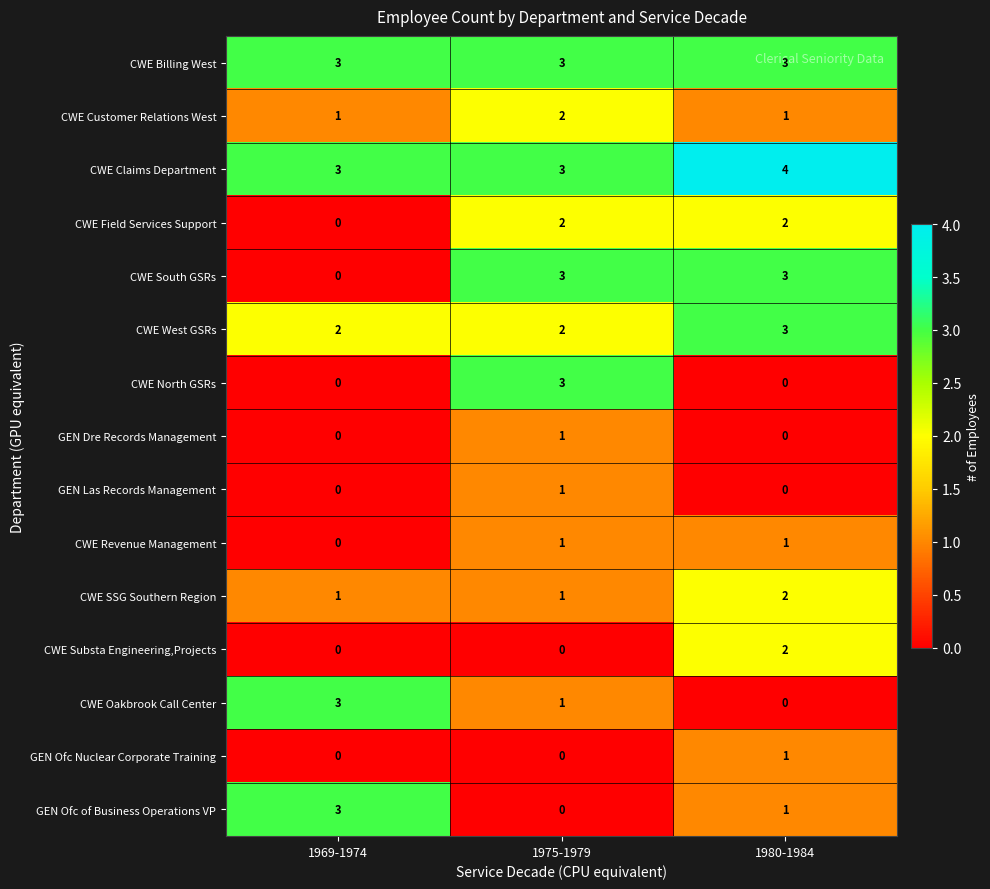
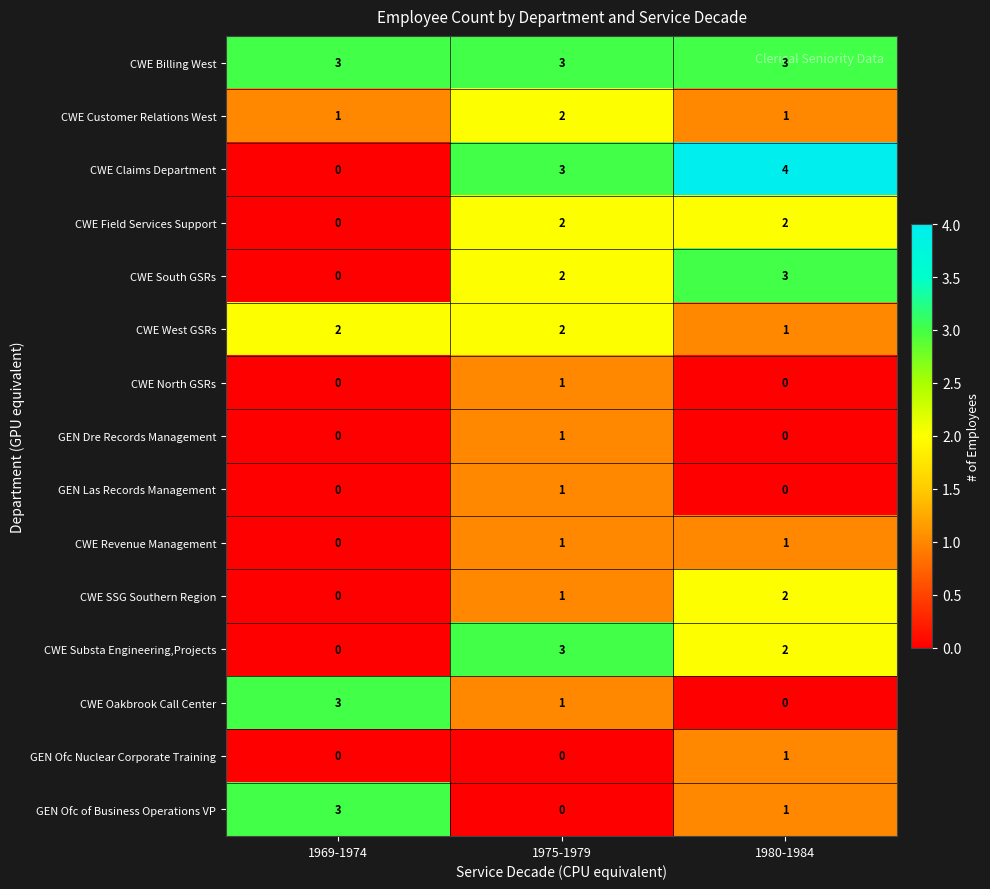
  {
    "CWE Billing West": {
      "1969-1974": 3,
      "1975-1979": 3
    },
    "CWE Customer Relations West": {
      "1969-1974": 1,
      "1975-1979": 2,
      "1980-1984": 1
    },
    "CWE Claims Department": {
-     "1969-1974": 3,
+     "1969-1974": 0,
      "1975-1979": 3,
      "1980-1984": 4
    },
    "CWE Field Services Support": {
      "1969-1974": 0,
      "1975-1979": 2,
      "1980-1984": 2
    },
    "CWE South GSRs": {
      "1969-1974": 0,
-     "1975-1979": 3,
+     "1975-1979": 2,
      "1980-1984": 3
    },
    "CWE West GSRs": {
      "1969-1974": 2,
      "1975-1979": 2,
-     "1980-1984": 3
+     "1980-1984": 1
    },
    "CWE North GSRs": {
      "1969-1974": 0,
-     "1975-1979": 3,
+     "1975-1979": 1,
      "1980-1984": 0
    },
    "GEN Dre Records Management": {
      "1969-1974": 0,
      "1975-1979": 1,
      "1980-1984": 0
    },
    "GEN Las Records Management": {
      "1969-1974": 0,
      "1975-1979": 1,
      "1980-1984": 0
    },
    "CWE Revenue Management": {
      "1969-1974": 0,
      "1975-1979": 1,
      "1980-1984": 1
    },
    "CWE SSG Southern Region": {
-     "1969-1974": 1,
+     "1969-1974": 0,
      "1975-1979": 1,
      "1980-1984": 2
    },
    "CWE Substa Engineering,Projects": {
      "1969-1974": 0,
-     "1975-1979": 0,
+     "1975-1979": 3,
      "1980-1984": 2
    },
    "CWE Oakbrook Call Center": {
      "1969-1974": 3,
      "1975-1979": 1,
      "1980-1984": 0
    },
    "GEN Ofc Nuclear Corporate Training": {
      "1969-1974": 0,
      "1975-1979": 0,
      "1980-1984": 1
    },
    "GEN Ofc of Business Operations VP": {
      "1969-1974": 3,
      "1975-1979": 0,
      "1980-1984": 1
    }
  }
